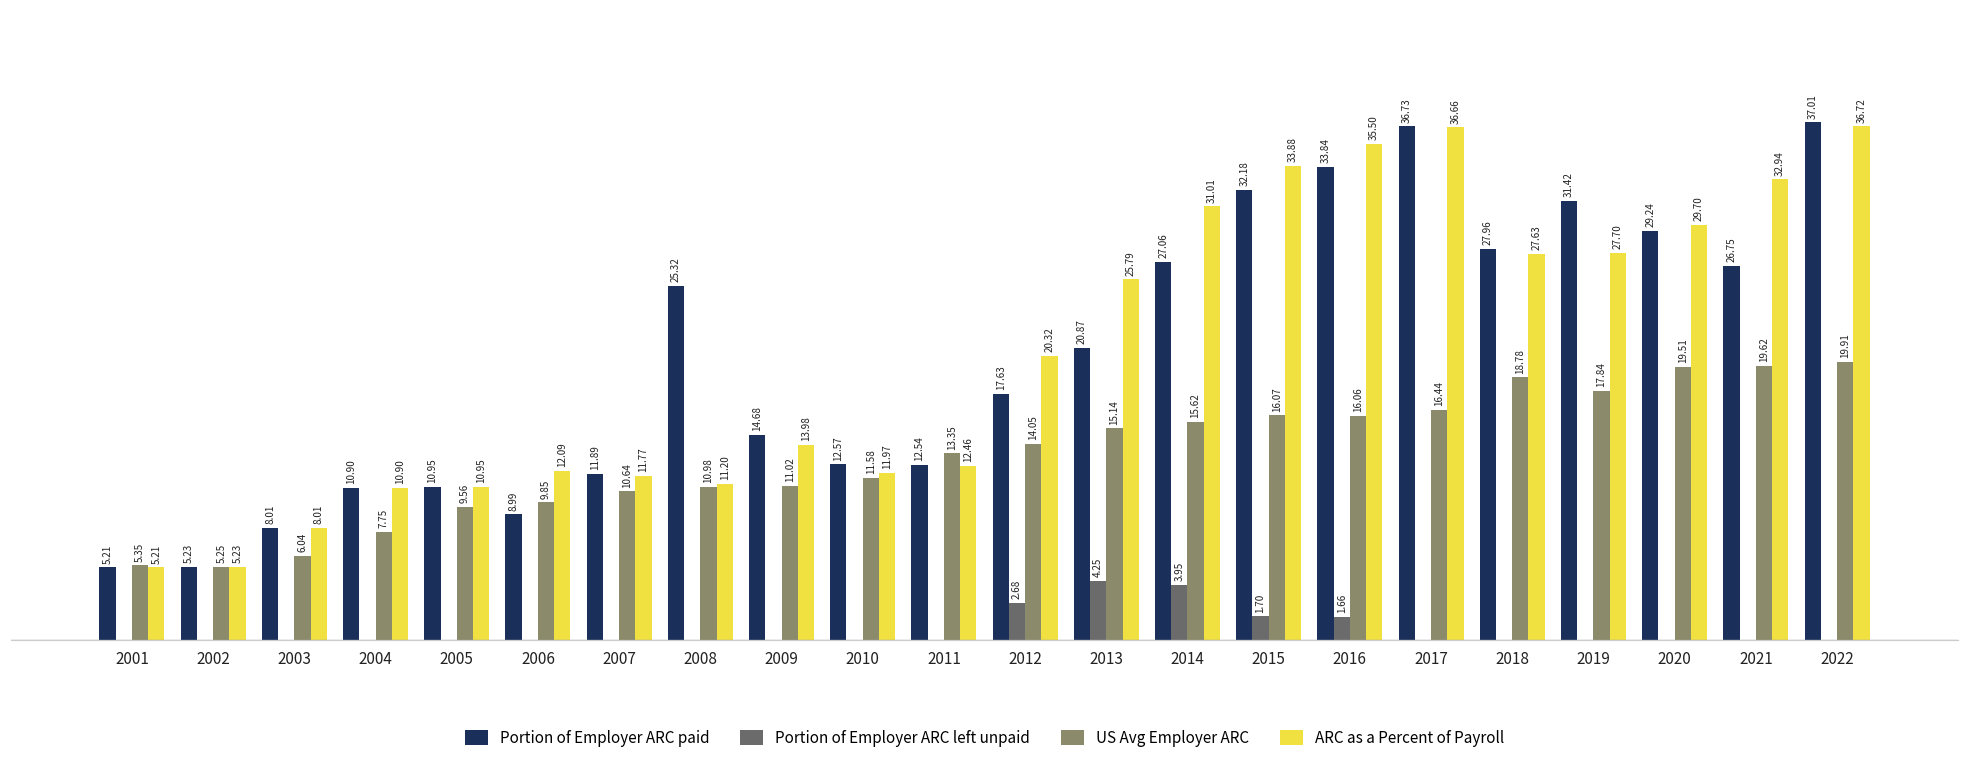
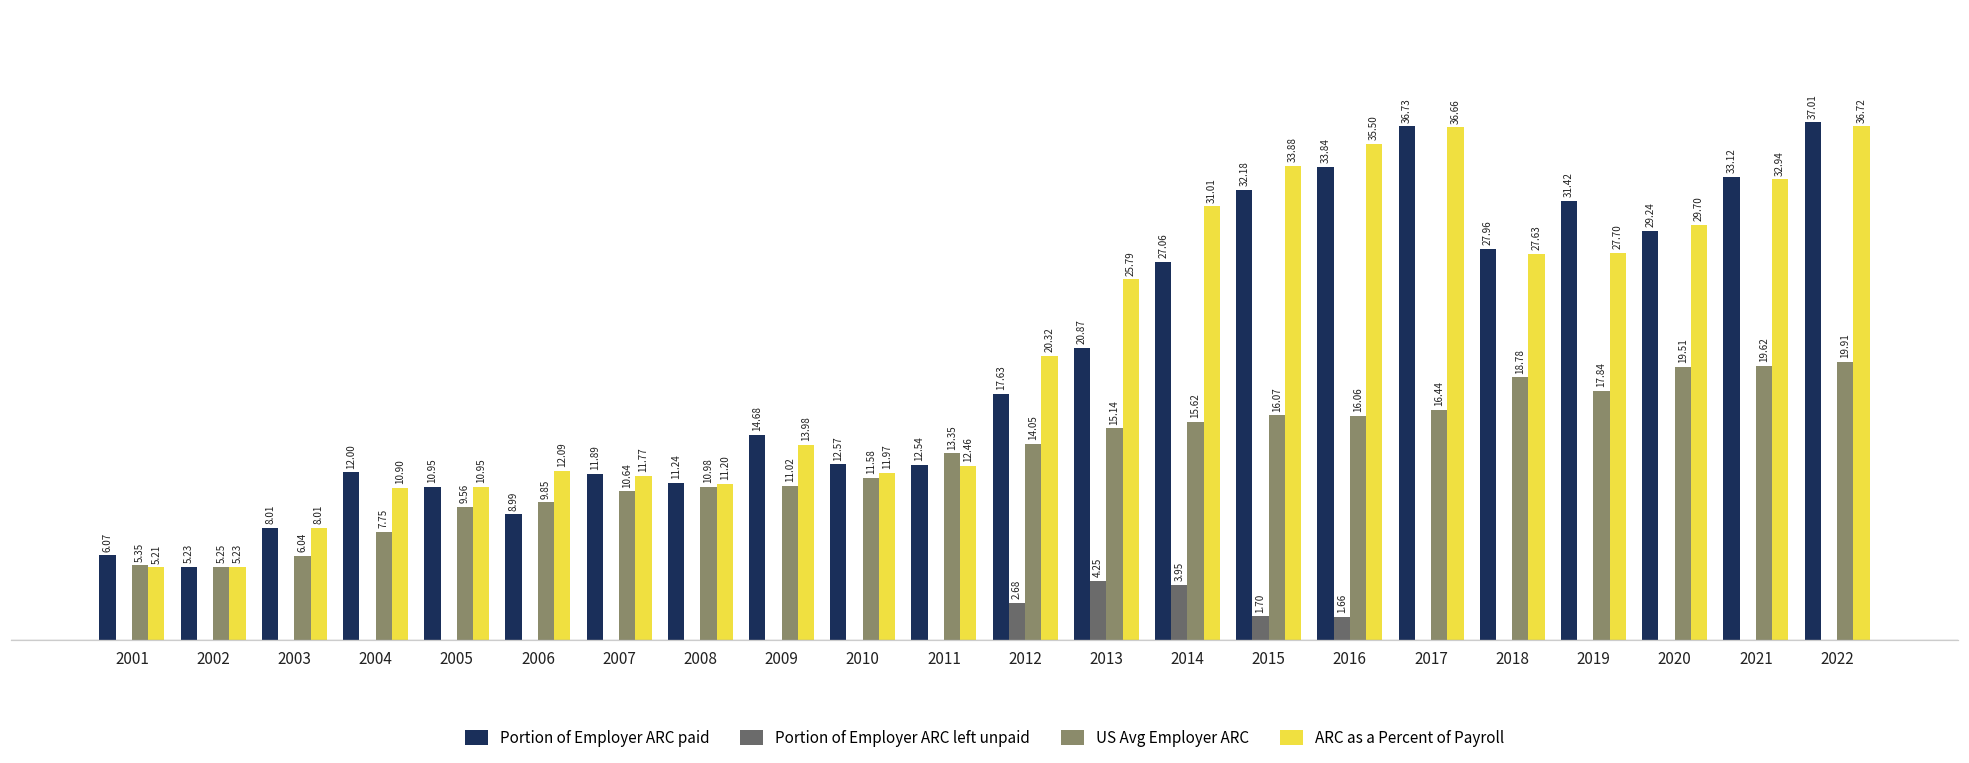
  {
    "Portion of Employer ARC paid": {
-     "2001": 5.21,
+     "2001": 6.07,
      "2002": 5.23,
      "2003": 8.01,
-     "2004": 10.90,
+     "2004": 12.00,
      "2005": 10.95,
      "2006": 8.99,
      "2007": 11.89,
-     "2008": 25.32,
+     "2008": 11.24,
      "2009": 14.68,
      "2010": 12.57,
      "2011": 12.54,
      "2012": 17.63,
      "2013": 20.87,
      "2014": 27.06,
      "2015": 32.18,
      "2016": 33.84,
      "2017": 36.73,
      "2018": 27.96,
      "2019": 31.42,
      "2020": 29.24,
-     "2021": 26.75,
+     "2021": 33.12,
      "2022": 37.01
    },
    "ARC as a Percent of Payroll": {
      "2001": 5.21,
      "2002": 5.23,
      "2003": 8.01,
      "2004": 10.90,
      "2005": 10.95,
      "2006": 12.09,
      "2007": 11.77,
      "2008": 11.20,
      "2009": 13.98,
      "2010": 11.97,
      "2011": 12.46,
      "2012": 20.32,
      "2013": 25.79,
      "2014": 31.01,
      "2015": 33.88,
      "2016": 35.50,
      "2017": 36.66,
      "2018": 27.63,
      "2019": 27.70,
      "2020": 29.70,
      "2021": 32.94,
      "2022": 36.72
    }
  }
